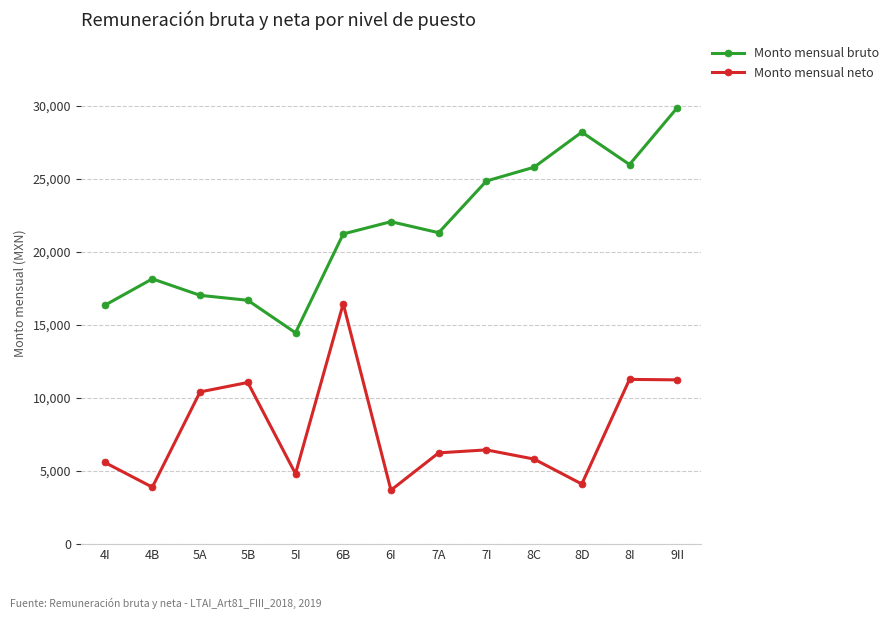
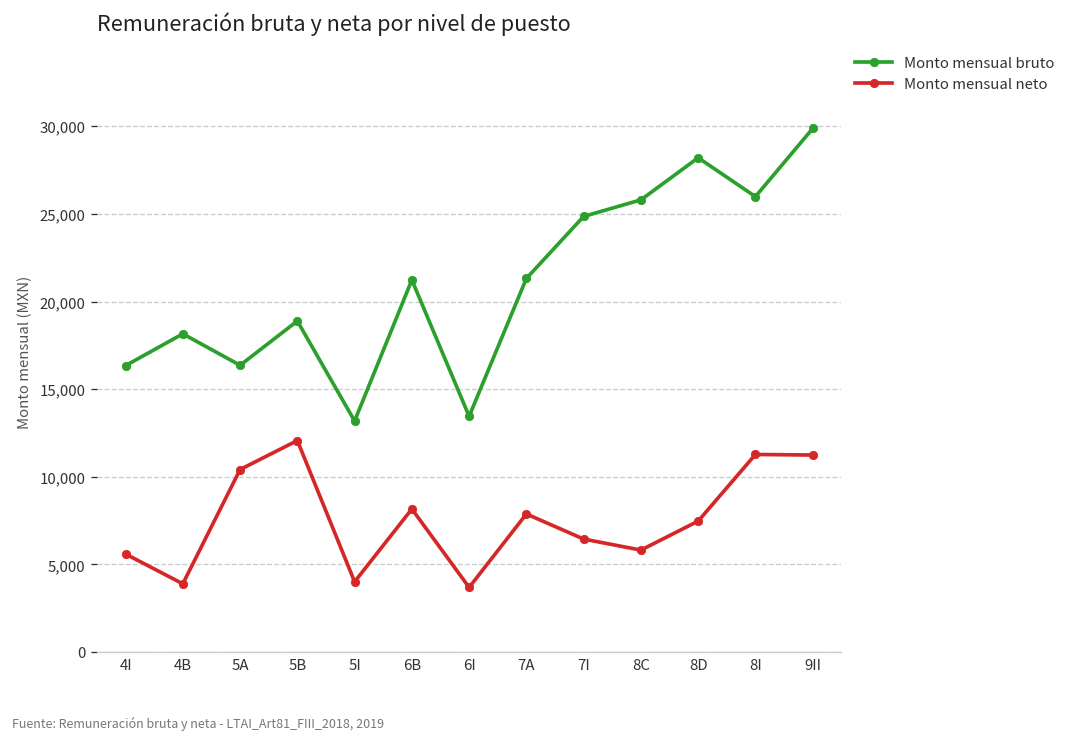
  {
    "Monto mensual bruto": {
      "4I": "16,300",
      "4B": "18,200",
-     "5A": "17,000",
-     "5B": "16,700",
-     "5I": "14,500",
+     "5A": "16,400",
+     "5B": "18,900",
+     "5I": "13,200",
      "6B": "21,200",
-     "6I": "22,100",
+     "6I": "13,500",
      "7A": "21,300",
      "7I": "24,900",
      "8C": "25,800",
      "8D": "28,200",
      "8I": "26,000",
      "9II": "29,900"
    },
    "Monto mensual neto": {
      "4I": "5,600",
      "4B": "3,900",
      "5A": "10,400",
-     "5B": "11,100",
-     "5I": "4,800",
-     "6B": "16,500",
+     "5B": "12,100",
+     "5I": "4,000",
+     "6B": "8,200",
      "6I": "3,700",
-     "7A": "6,200",
+     "7A": "7,900",
      "7I": "6,400",
      "8C": "5,800",
-     "8D": "4,100",
+     "8D": "7,500",
      "8I": "11,300",
      "9II": "11,200"
    }
  }
